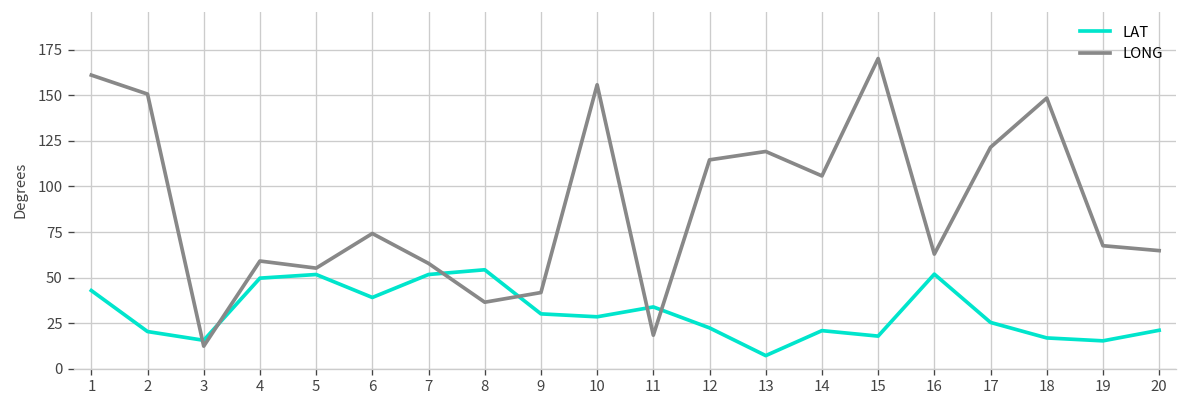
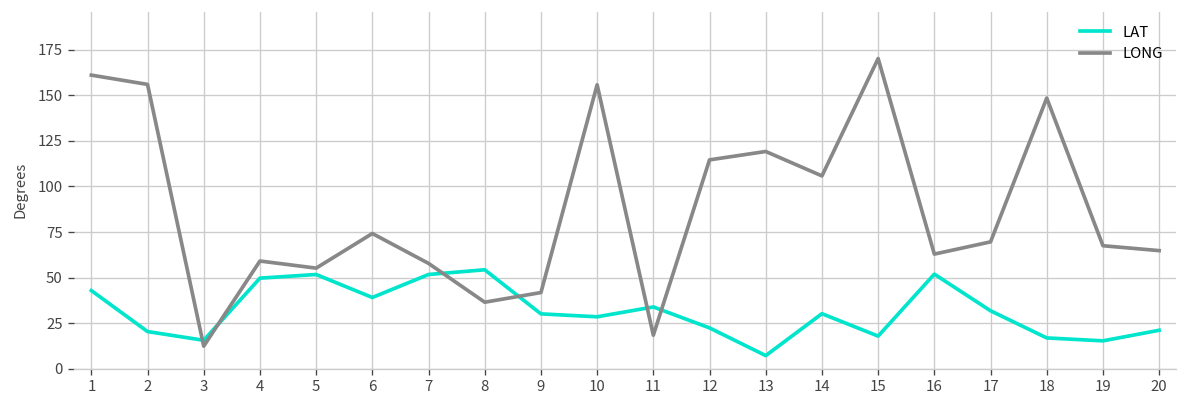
  {
    "LAT": {
      "1": 43,
      "2": 20,
      "3": 16,
      "4": 50,
      "5": 52,
      "6": 39,
      "7": 52,
      "8": 54,
      "9": 30,
      "10": 29,
      "11": 34,
      "12": 22,
      "13": 7,
-     "14": 21,
+     "14": 30,
      "15": 18,
      "16": 52,
-     "17": 25,
+     "17": 32,
      "18": 17,
      "19": 15,
      "20": 21
    },
    "LONG": {
      "1": 161,
-     "2": 151,
+     "2": 156,
      "3": 12,
      "4": 59,
      "5": 55,
      "6": 74,
      "7": 58,
      "8": 37,
      "9": 42,
      "10": 156,
      "11": 18,
      "12": 115,
      "13": 119,
      "14": 106,
      "15": 170,
      "16": 63,
-     "17": 122,
+     "17": 70,
      "18": 149,
      "19": 68,
      "20": 65
    }
  }
